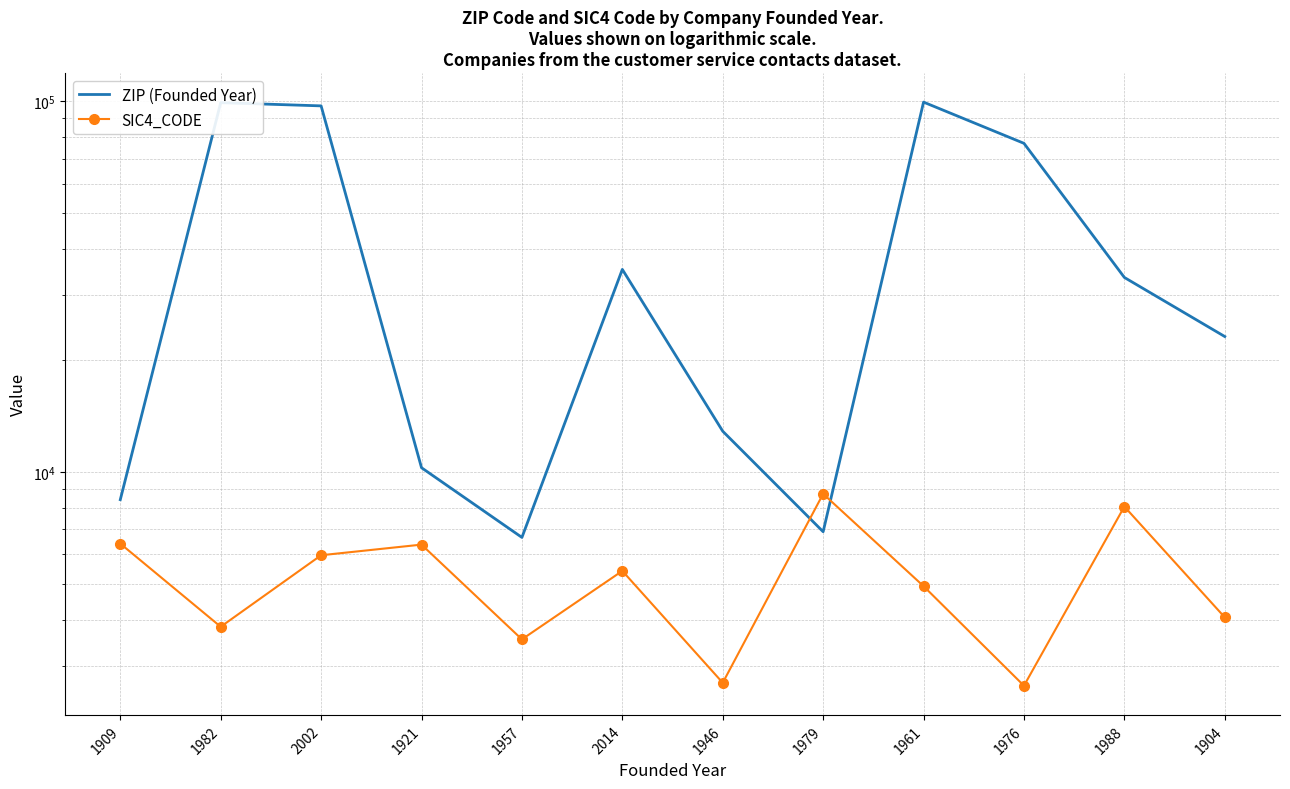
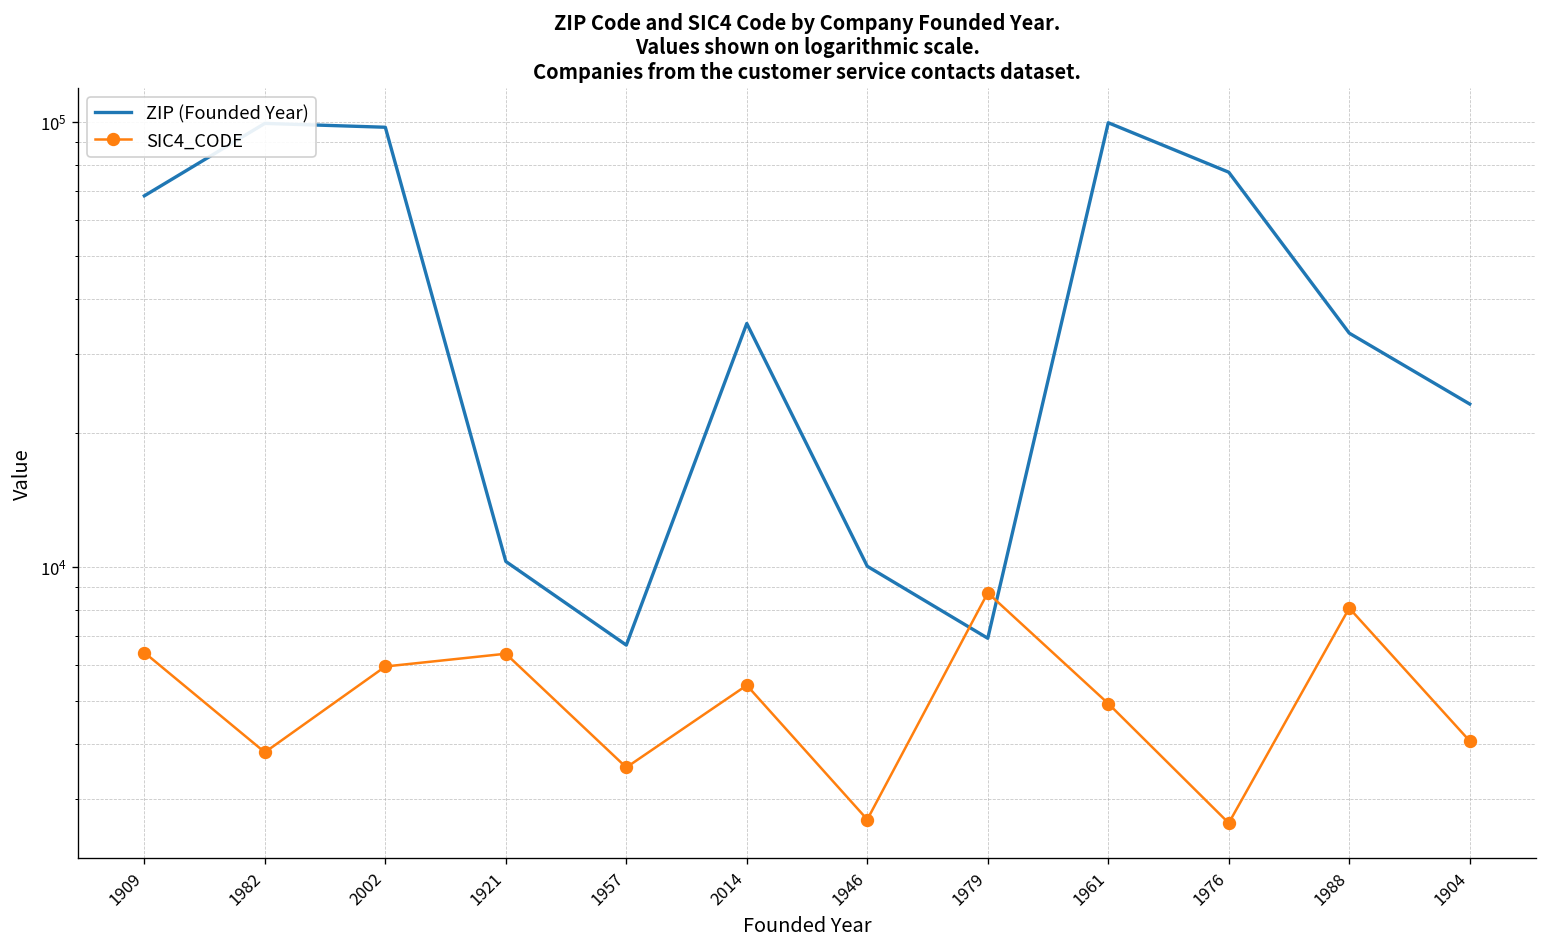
  {
    "ZIP (Founded Year)": {
-     "1909": 8400,
+     "1909": 68000,
      "2002": 97000,
      "1921": 10300,
      "1957": 6700,
      "2014": 35000,
-     "1946": 12900,
+     "1946": 10000,
      "1979": 6900,
      "1961": 100000,
      "1976": 77000,
      "1988": 33000,
      "1904": 23000
    },
    "SIC4_CODE": {
      "1909": 6400,
      "1982": 3800,
      "2002": 6000,
      "1921": 6400,
      "1957": 3500,
      "2014": 5400,
      "1946": 2700,
      "1979": 8700,
      "1961": 4900,
      "1976": 2700,
      "1988": 8100,
      "1904": 4100
    }
  }
